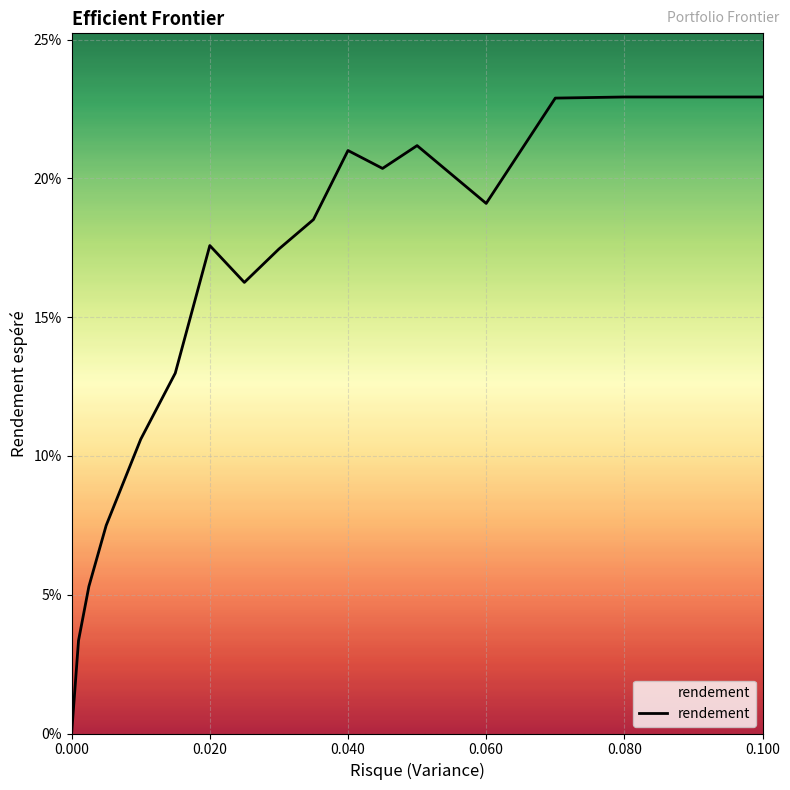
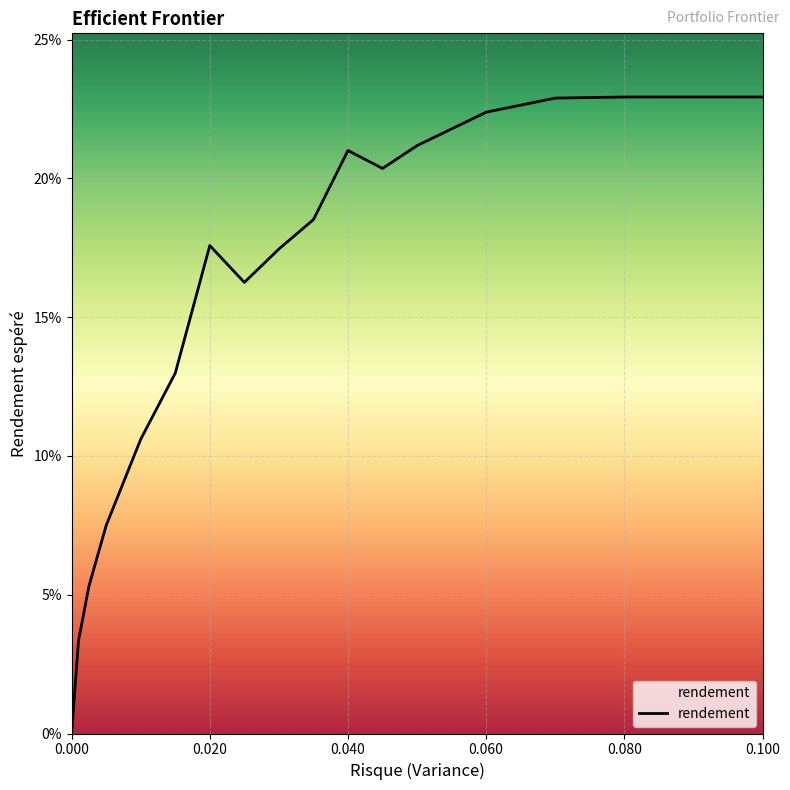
  {
    "0.000": "0.0%",
    "0.020": "17.6%",
    "0.040": "21.0%",
-   "0.060": "19.1%",
+   "0.060": "22.4%",
    "0.080": "22.9%",
    "0.100": "22.9%"
  }
